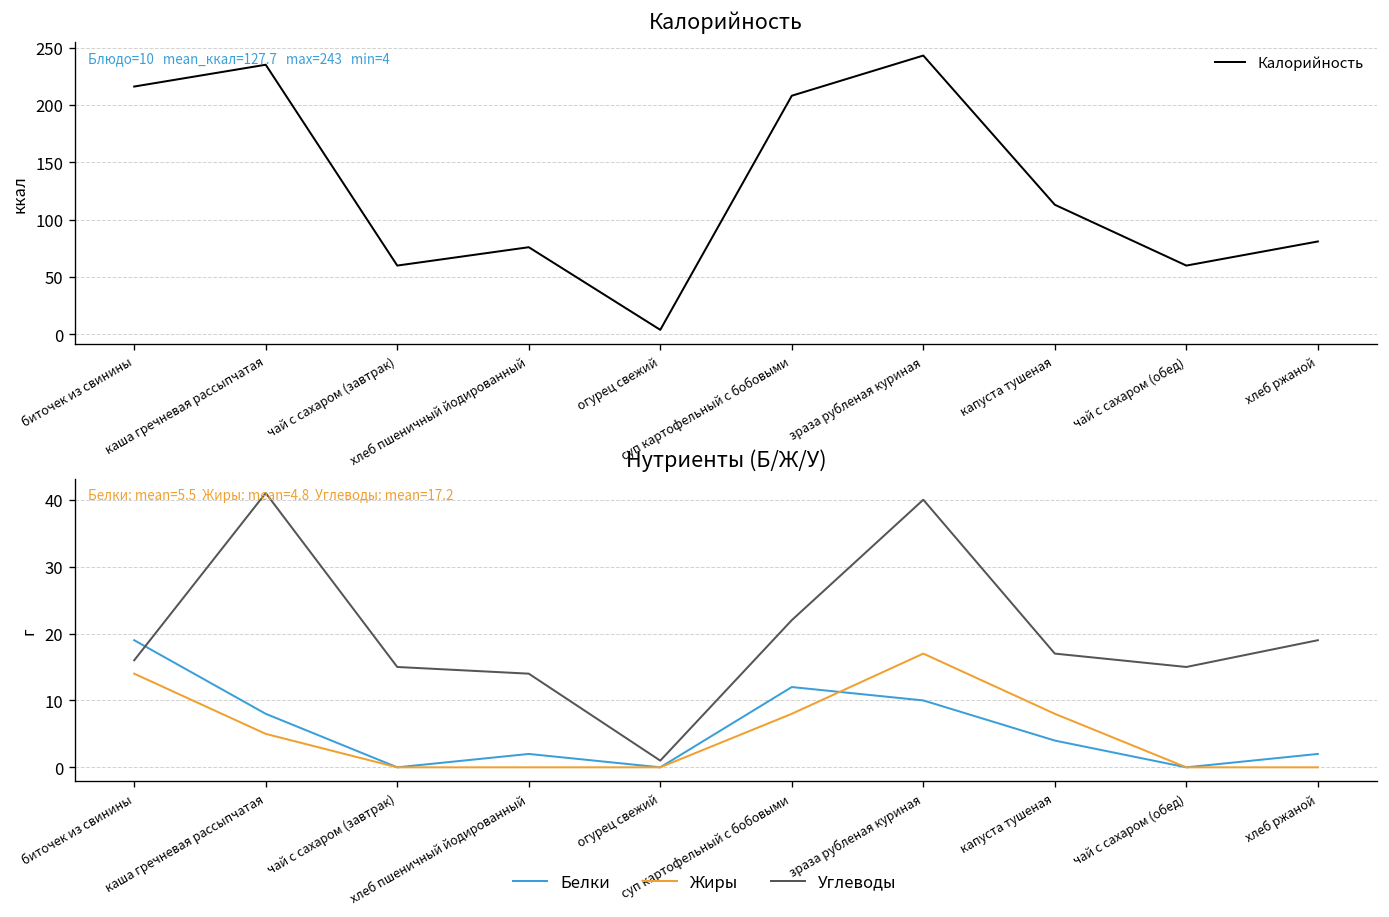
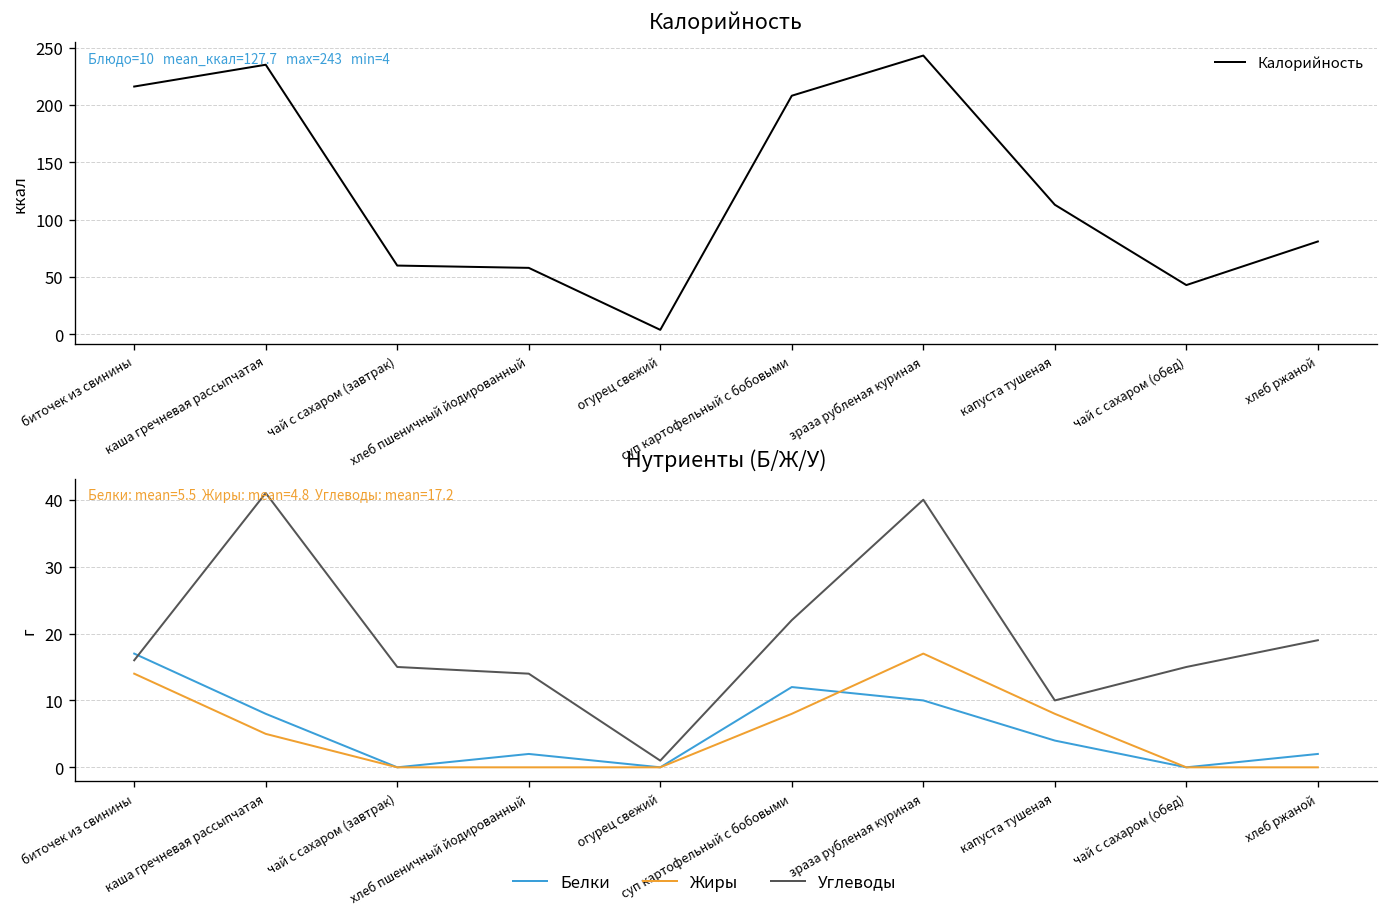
  {
    "Калорийность": {
      "биточек из свинины": 220,
      "чай с сахаром (завтрак)": 60,
-     "хлеб пшеничный йодированный": 80,
+     "хлеб пшеничный йодированный": 60,
      "огурец свежий": 0,
      "суп картофельный с бобовыми": 210,
      "зраза рубленая куриная": 240,
      "капуста тушеная": 110,
-     "чай с сахаром (обед)": 60,
+     "чай с сахаром (обед)": 40,
      "хлеб ржаной": 80
    },
    "Нутриенты (Б/Ж/У)": {
      "Белки": {
-       "биточек из свинины": 19,
+       "биточек из свинины": 17,
        "каша гречневая рассыпчатая": 8,
        "хлеб пшеничный йодированный": 2,
        "суп картофельный с бобовыми": 12,
        "зраза рубленая куриная": 10,
        "капуста тушеная": 4,
        "хлеб ржаной": 2
      },
      "Жиры": {
        "биточек из свинины": 14,
        "каша гречневая рассыпчатая": 5,
        "хлеб пшеничный йодированный": 0,
        "суп картофельный с бобовыми": 8,
        "зраза рубленая куриная": 17,
        "капуста тушеная": 8,
        "хлеб ржаной": 0
      },
      "Углеводы": {
        "биточек из свинины": 16,
        "чай с сахаром (завтрак)": 15,
        "хлеб пшеничный йодированный": 14,
        "огурец свежий": 1,
        "суп картофельный с бобовыми": 22,
        "зраза рубленая куриная": 40,
-       "капуста тушеная": 17,
+       "капуста тушеная": 10,
        "чай с сахаром (обед)": 15,
        "хлеб ржаной": 19
      }
    }
  }
